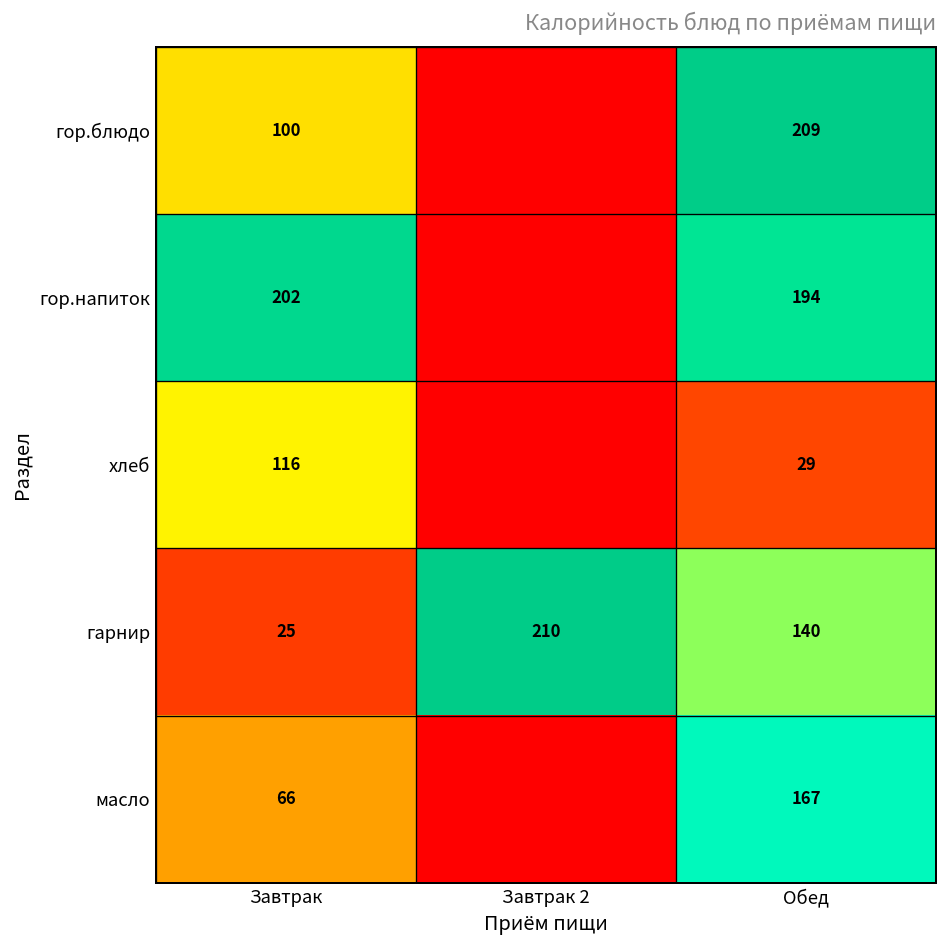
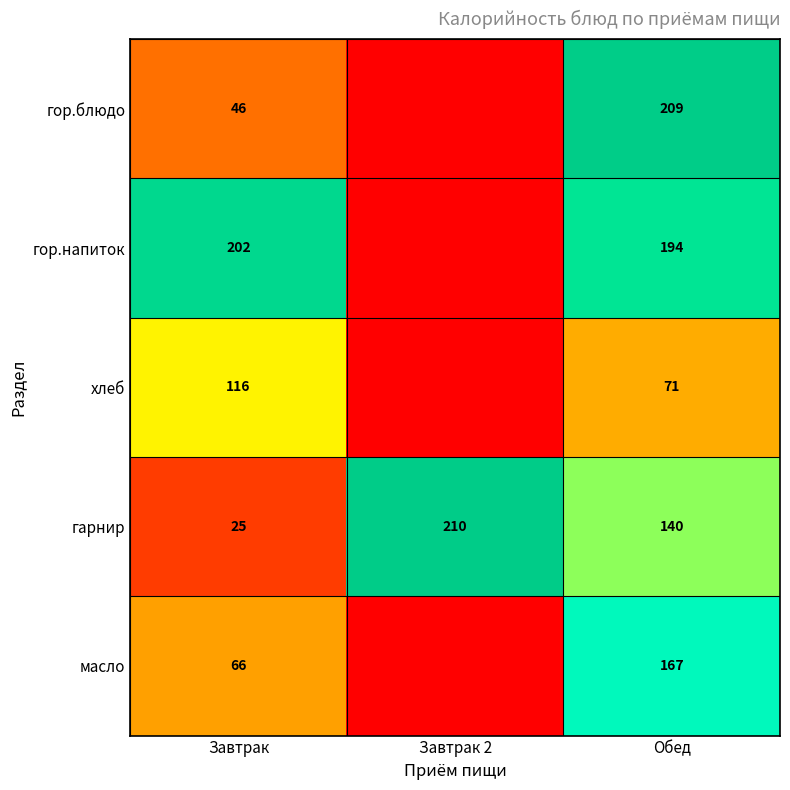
  {
    "гор.блюдо": {
-     "Завтрак": 100,
+     "Завтрак": 46,
      "Обед": 209
    },
    "гор.напиток": {
      "Завтрак": 202,
      "Обед": 194
    },
    "хлеб": {
      "Завтрак": 116,
-     "Обед": 29
+     "Обед": 71
    },
    "гарнир": {
      "Завтрак": 25,
      "Завтрак 2": 210,
      "Обед": 140
    },
    "масло": {
      "Завтрак": 66,
      "Обед": 167
    }
  }
